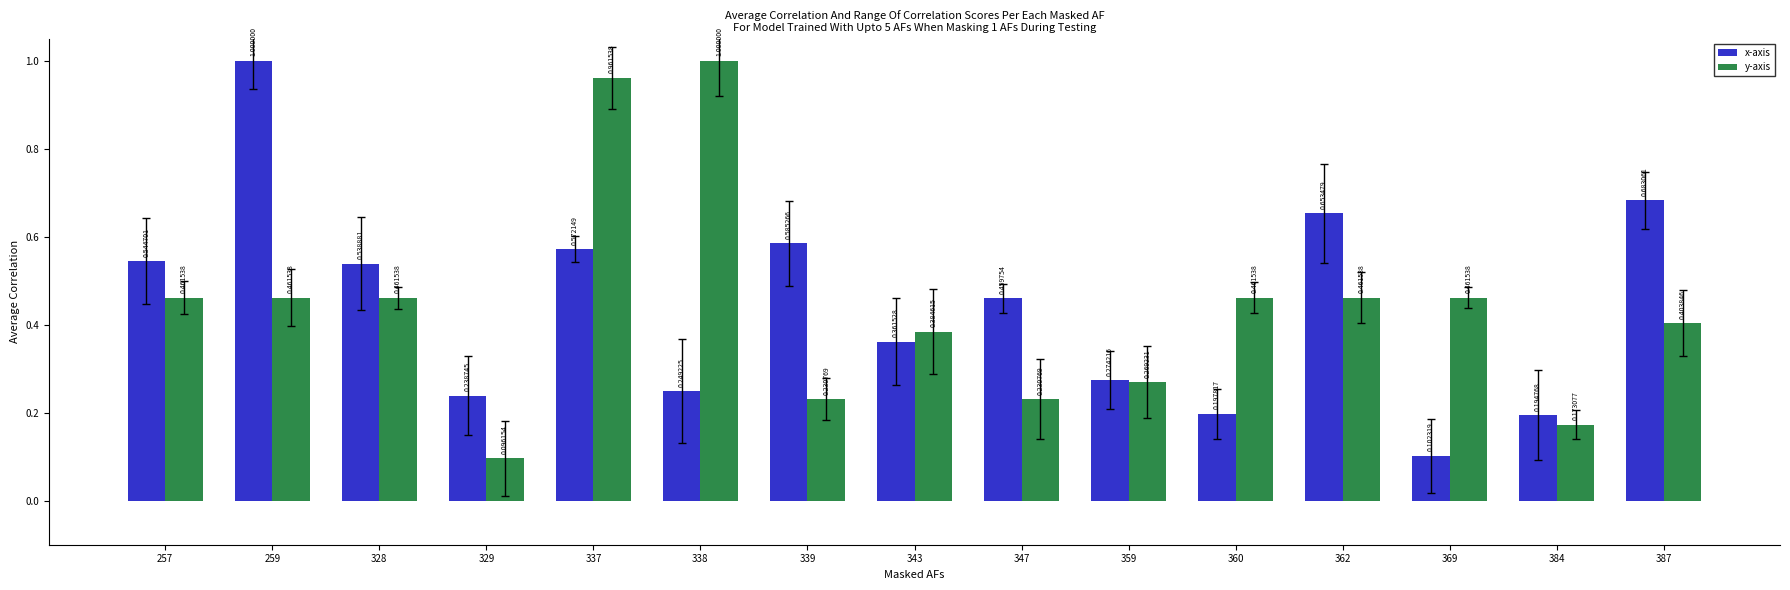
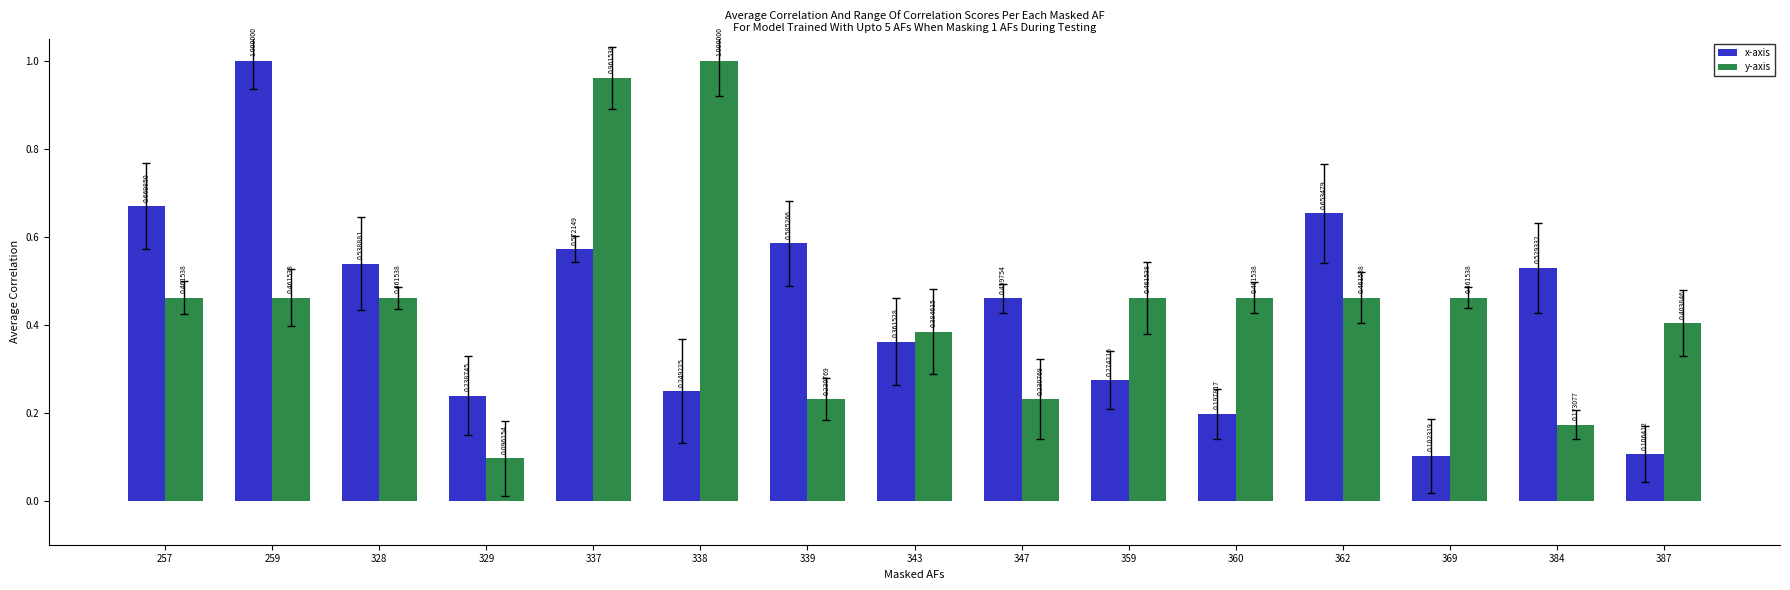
  {
    "x-axis": {
-     "257": 0.544701,
+     "257": 0.669850,
      "328": 0.538881,
      "329": 0.238745,
      "338": 0.249225,
      "339": 0.585266,
      "343": 0.361528,
      "362": 0.653479,
      "369": 0.102319,
-     "384": 0.194768,
-     "387": 0.683061
+     "384": 0.529332,
+     "387": 0.106412
    },
    "y-axis": {
      "329": 0.096154,
      "343": 0.384615,
      "347": 0.230769,
-     "359": 0.269231
+     "359": 0.461538
    }
  }
